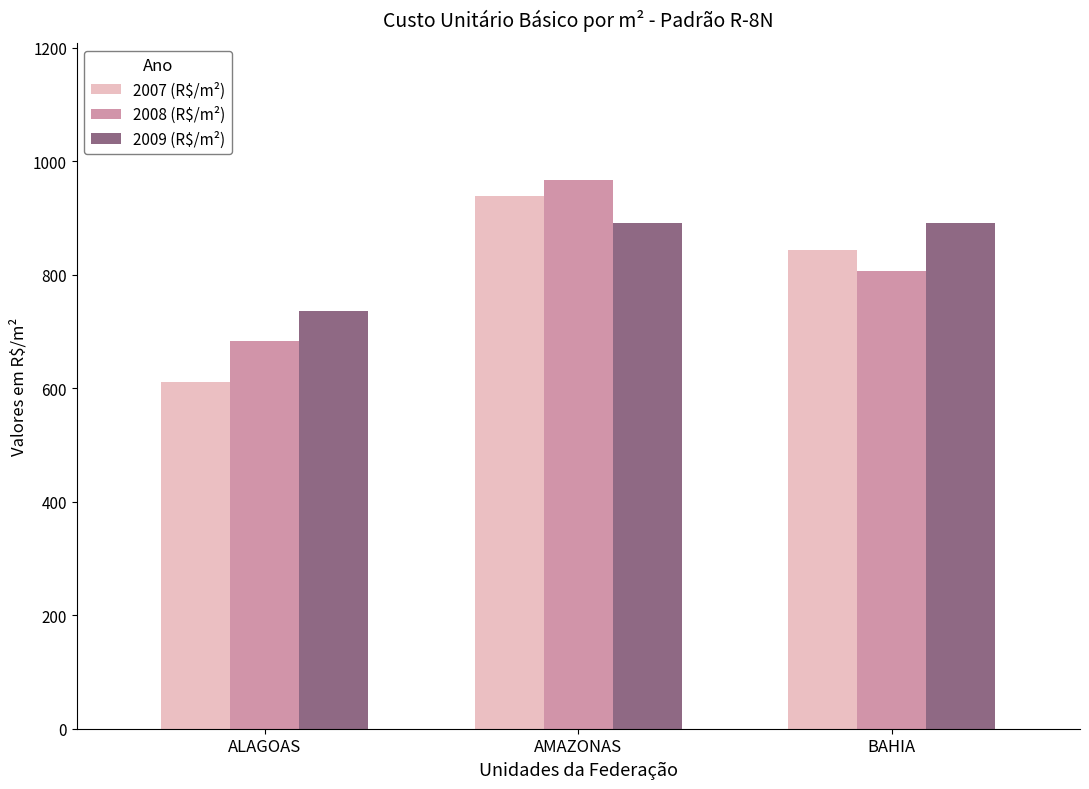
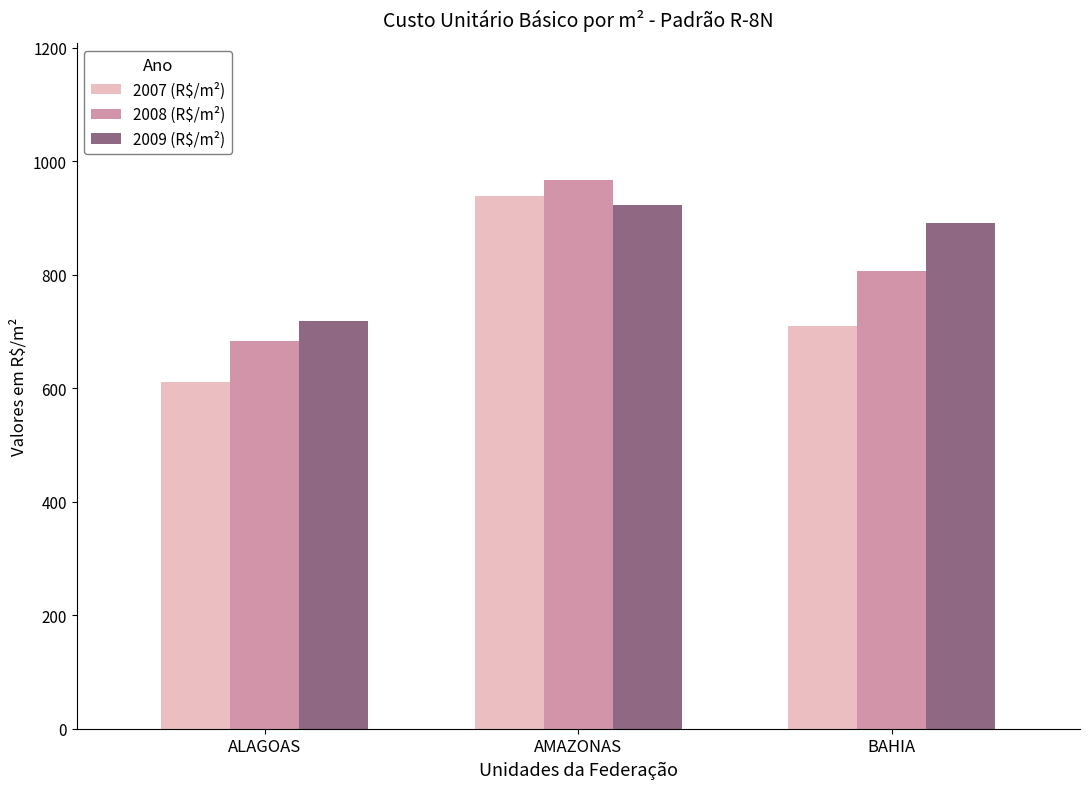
  {
    "2007 (R$/m²)": {
      "ALAGOAS": 610,
      "AMAZONAS": 940,
-     "BAHIA": 840
+     "BAHIA": 710
    },
    "2008 (R$/m²)": {
      "ALAGOAS": 680,
      "AMAZONAS": 970,
      "BAHIA": 810
    },
    "2009 (R$/m²)": {
-     "ALAGOAS": 740,
-     "AMAZONAS": 890,
+     "ALAGOAS": 720,
+     "AMAZONAS": 920,
      "BAHIA": 890
    }
  }
